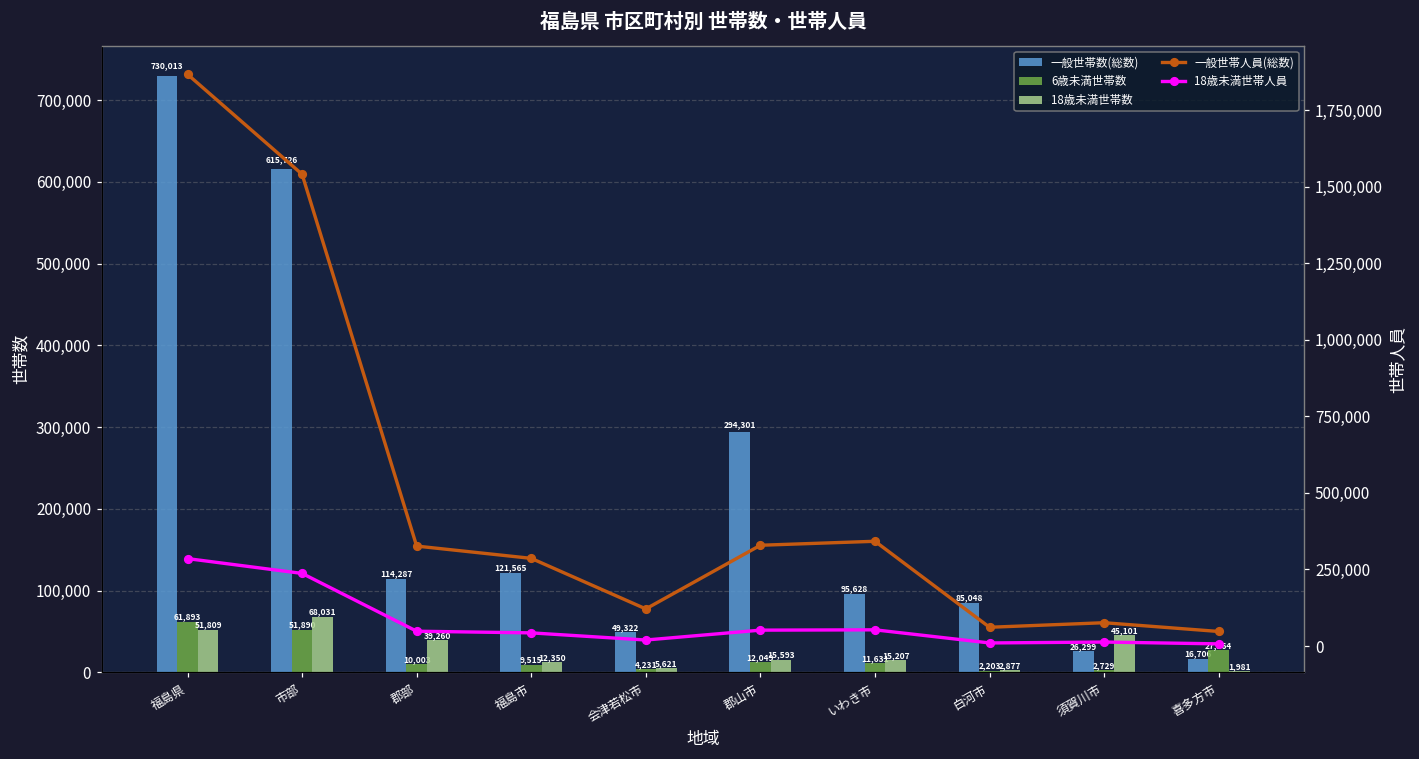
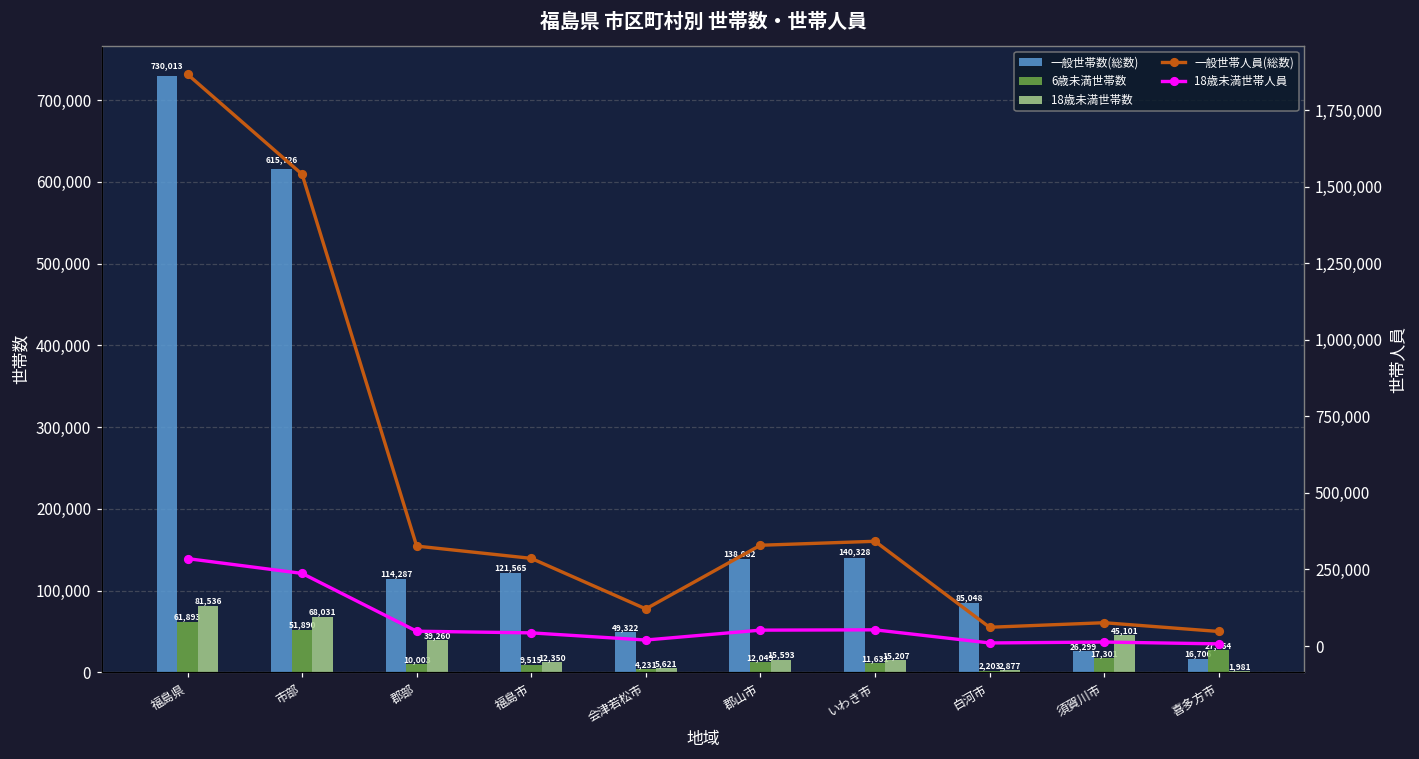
  {
    "一般世帯数(総数)": {
      "福島県": "730,013",
      "市部": "615,726",
      "郡部": "114,287",
      "福島市": "121,565",
      "会津若松市": "49,322",
-     "郡山市": "294,301",
-     "いわき市": "95,628",
+     "郡山市": "138,082",
+     "いわき市": "140,328",
      "白河市": "85,048",
      "須賀川市": "26,299",
      "喜多方市": "16,706"
    },
    "6歳未満世帯数": {
      "福島県": "61,893",
      "市部": "51,890",
      "郡部": "10,003",
      "会津若松市": "4,231",
      "白河市": "2,203",
-     "須賀川市": "2,729"
+     "須賀川市": "17,301"
    },
    "18歳未満世帯数": {
-     "福島県": "51,809",
+     "福島県": "81,536",
      "市部": "68,031",
      "郡部": "39,260",
      "福島市": "12,350",
      "会津若松市": "5,621",
      "白河市": "2,877",
      "須賀川市": "45,101",
      "喜多方市": "1,981"
    }
  }
